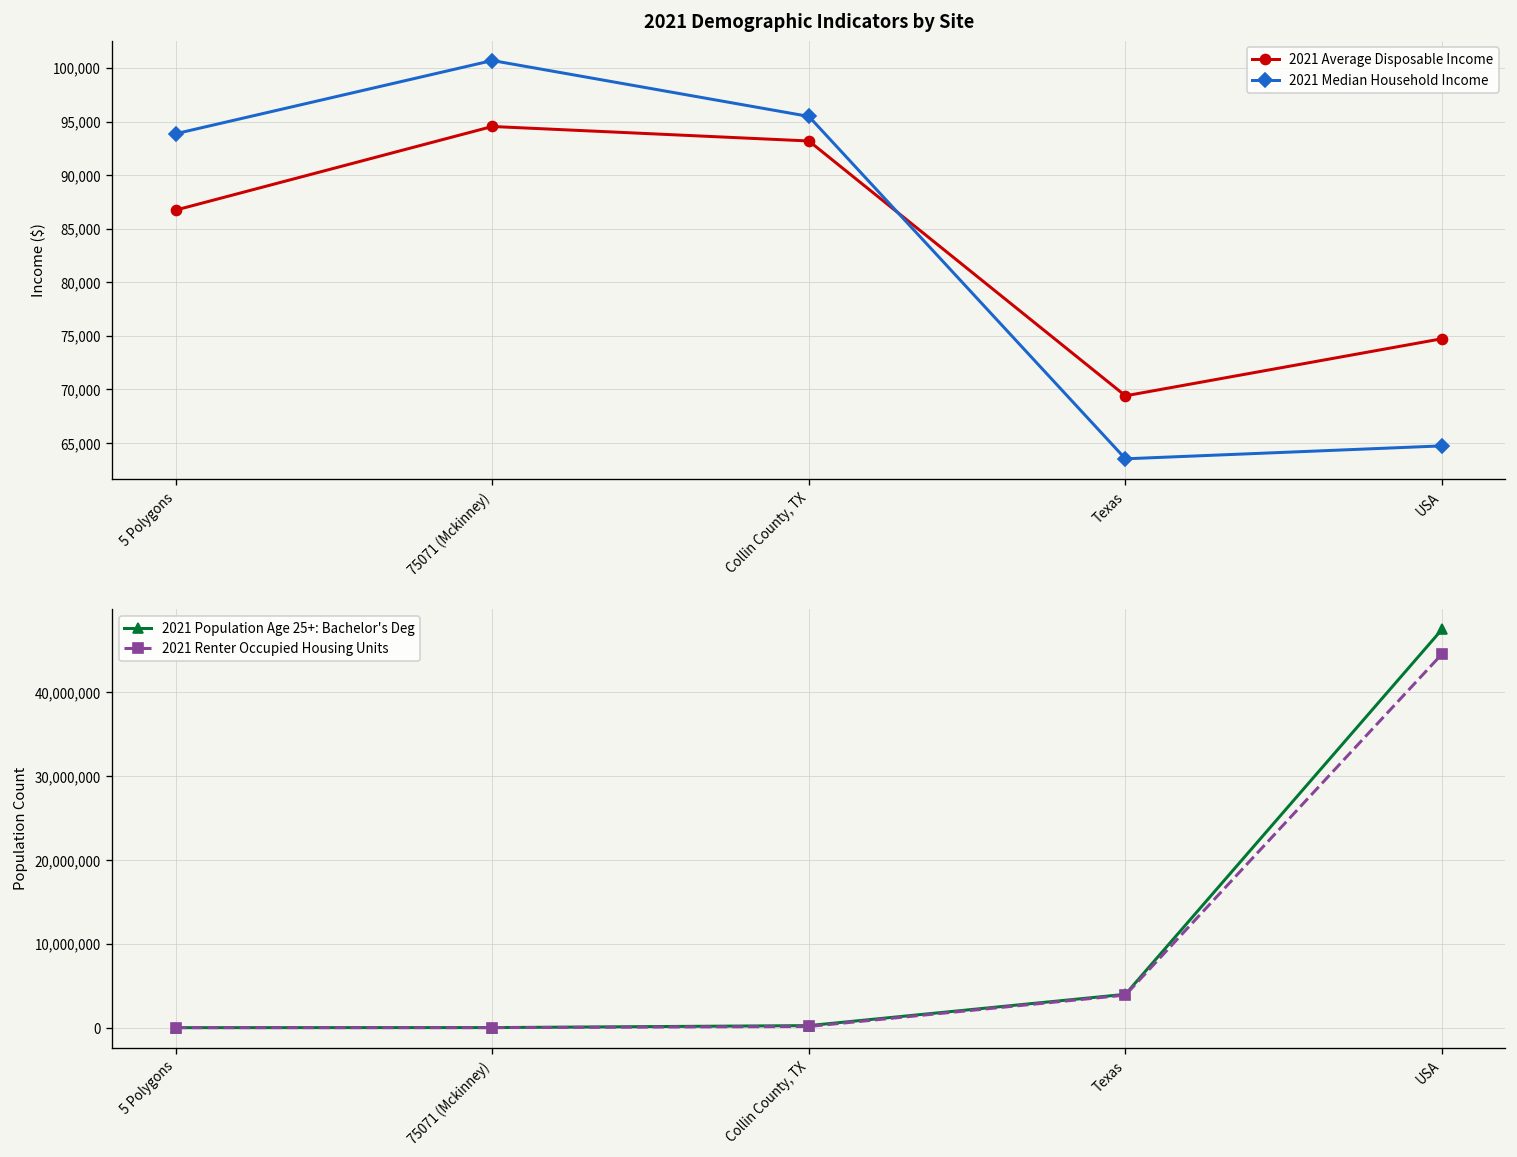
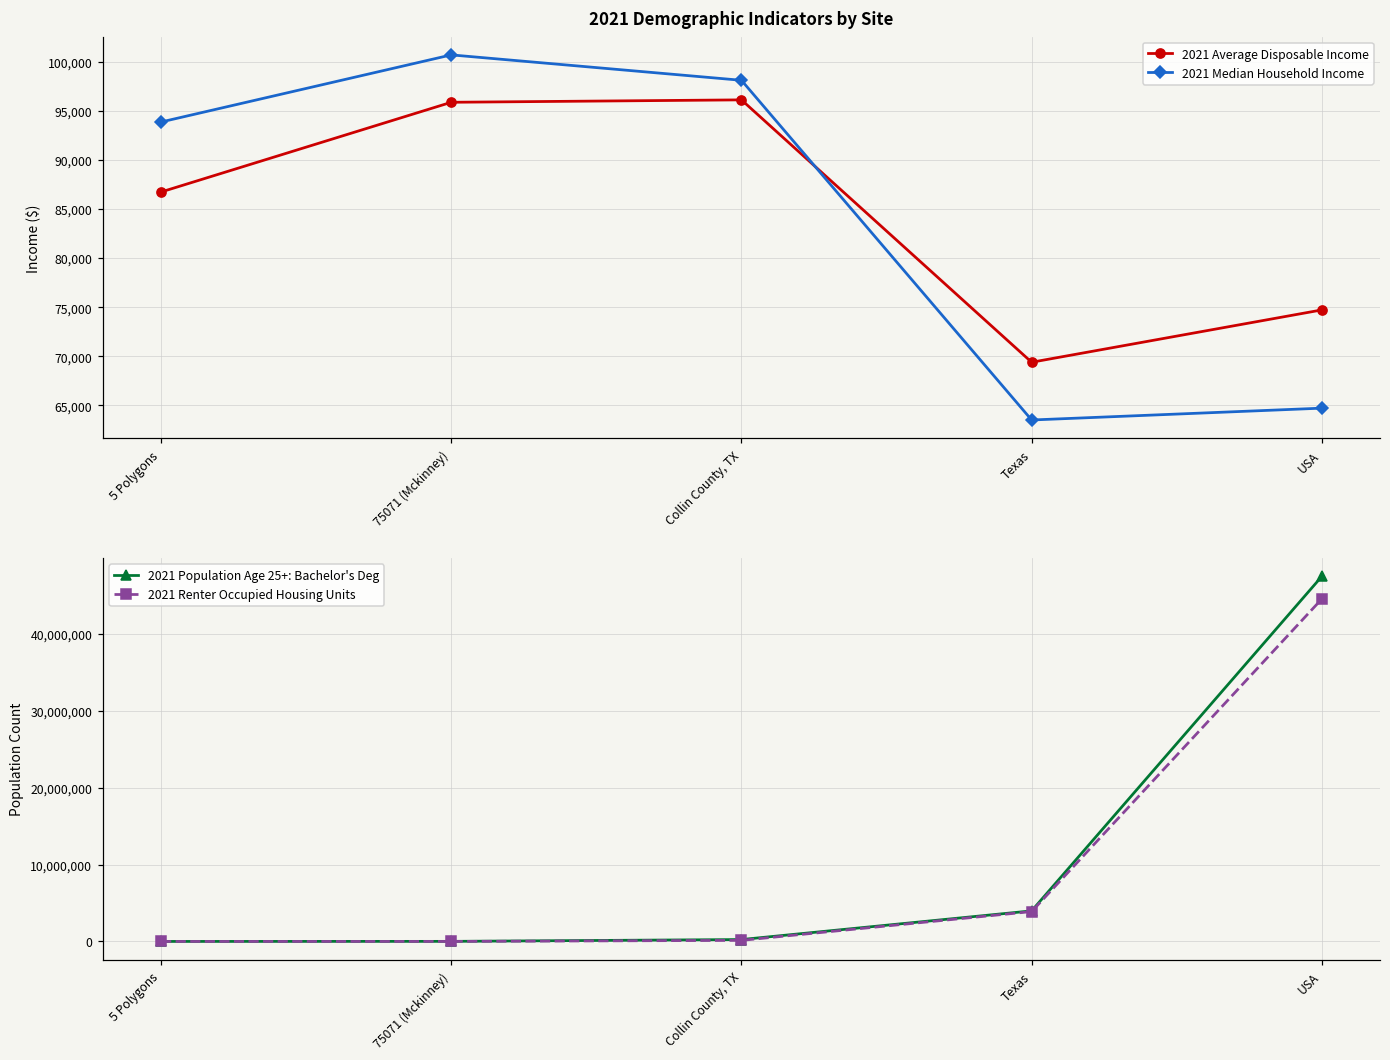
  {
    "2021 Demographic Indicators by Site": {
      "2021 Average Disposable Income": {
        "5 Polygons": "87,000",
-       "75071 (Mckinney)": "95,000",
-       "Collin County, TX": "93,000",
+       "75071 (Mckinney)": "96,000",
+       "Collin County, TX": "96,000",
        "Texas": "69,000",
        "USA": "75,000"
      },
      "2021 Median Household Income": {
        "5 Polygons": "94,000",
        "75071 (Mckinney)": "101,000",
-       "Collin County, TX": "95,000",
+       "Collin County, TX": "98,000",
        "Texas": "64,000",
        "USA": "65,000"
      }
    }
  }
